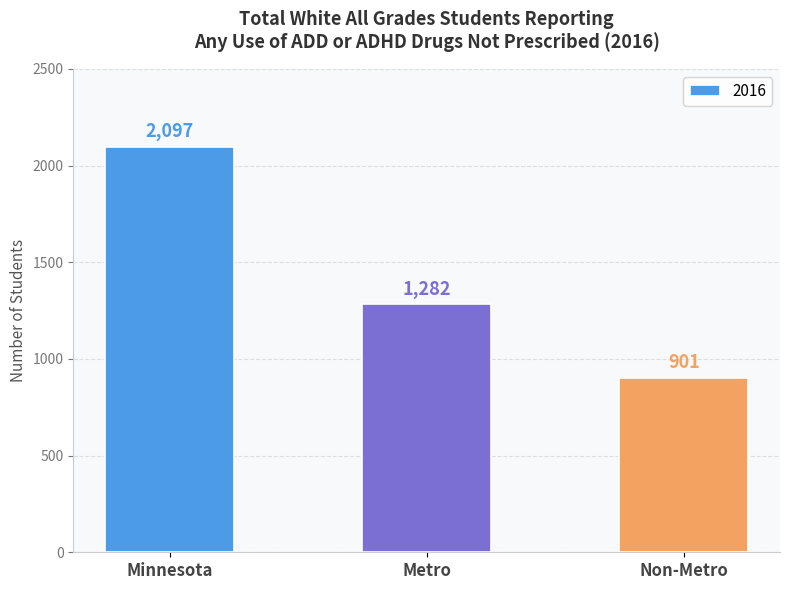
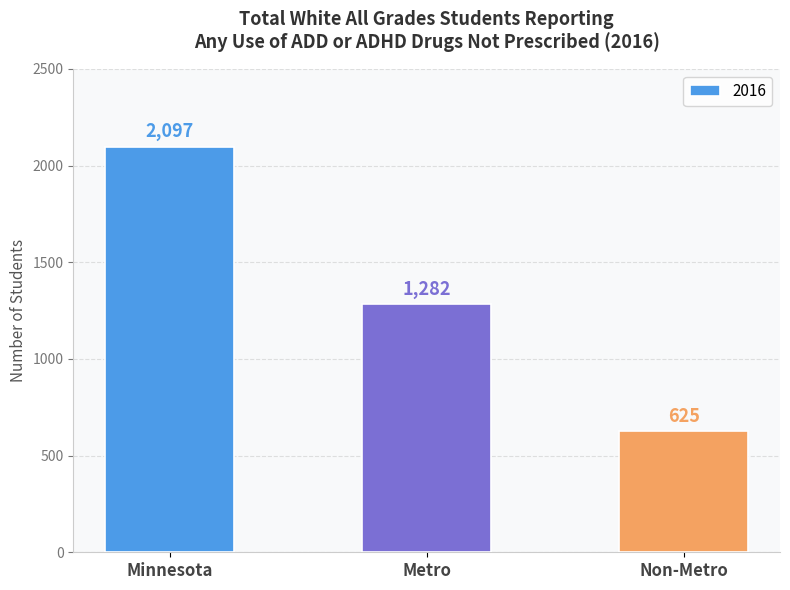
  {
    "Minnesota": "2,097",
    "Metro": "1,282",
-   "Non-Metro": "901"
+   "Non-Metro": "625"
  }
